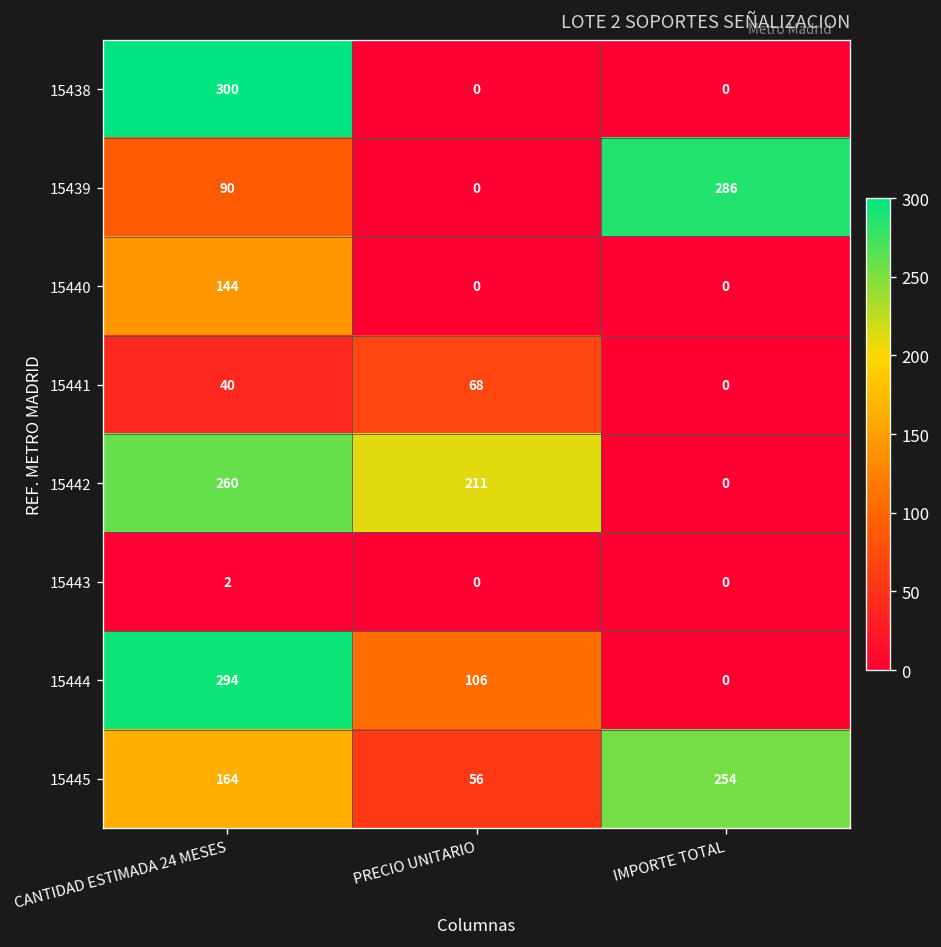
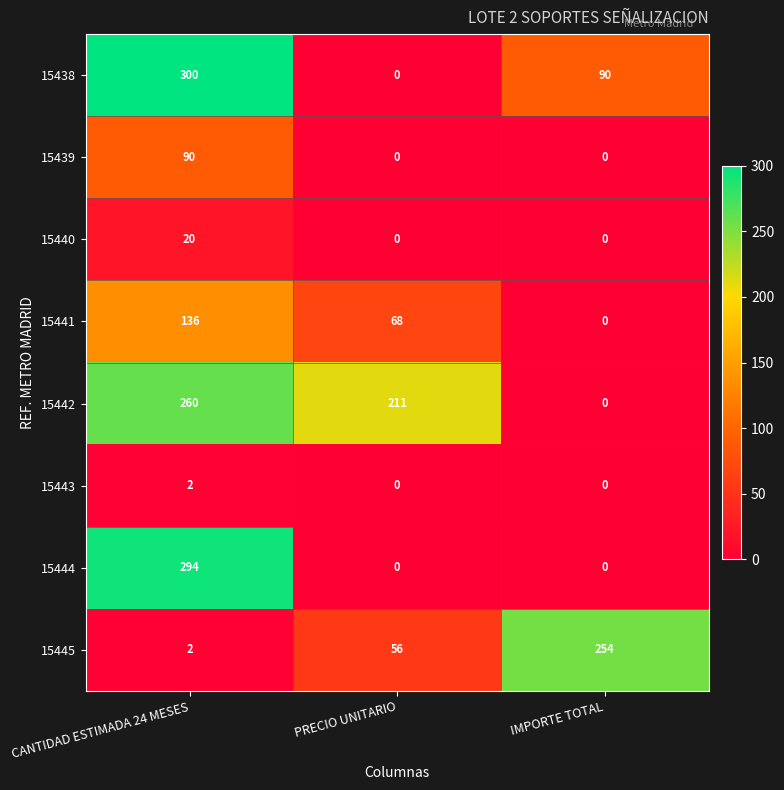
  {
    "15438": {
      "CANTIDAD ESTIMADA 24 MESES": 300,
      "PRECIO UNITARIO": 0,
-     "IMPORTE TOTAL": 0
+     "IMPORTE TOTAL": 90
    },
    "15439": {
      "CANTIDAD ESTIMADA 24 MESES": 90,
      "PRECIO UNITARIO": 0,
-     "IMPORTE TOTAL": 286
+     "IMPORTE TOTAL": 0
    },
    "15440": {
-     "CANTIDAD ESTIMADA 24 MESES": 144,
+     "CANTIDAD ESTIMADA 24 MESES": 20,
      "PRECIO UNITARIO": 0,
      "IMPORTE TOTAL": 0
    },
    "15441": {
-     "CANTIDAD ESTIMADA 24 MESES": 40,
+     "CANTIDAD ESTIMADA 24 MESES": 136,
      "PRECIO UNITARIO": 68,
      "IMPORTE TOTAL": 0
    },
    "15442": {
      "CANTIDAD ESTIMADA 24 MESES": 260,
      "PRECIO UNITARIO": 211,
      "IMPORTE TOTAL": 0
    },
    "15443": {
      "CANTIDAD ESTIMADA 24 MESES": 2,
      "PRECIO UNITARIO": 0,
      "IMPORTE TOTAL": 0
    },
    "15444": {
      "CANTIDAD ESTIMADA 24 MESES": 294,
-     "PRECIO UNITARIO": 106,
+     "PRECIO UNITARIO": 0,
      "IMPORTE TOTAL": 0
    },
    "15445": {
-     "CANTIDAD ESTIMADA 24 MESES": 164,
+     "CANTIDAD ESTIMADA 24 MESES": 2,
      "PRECIO UNITARIO": 56,
      "IMPORTE TOTAL": 254
    }
  }
